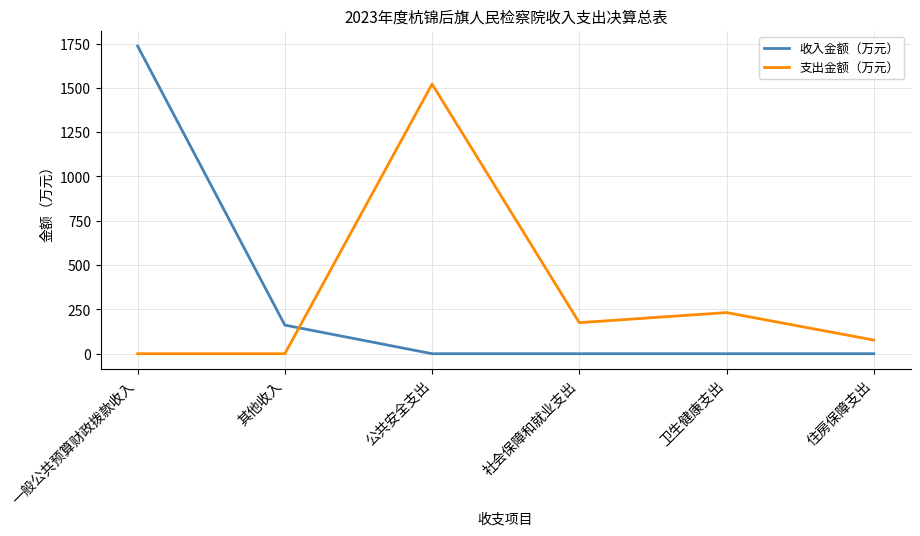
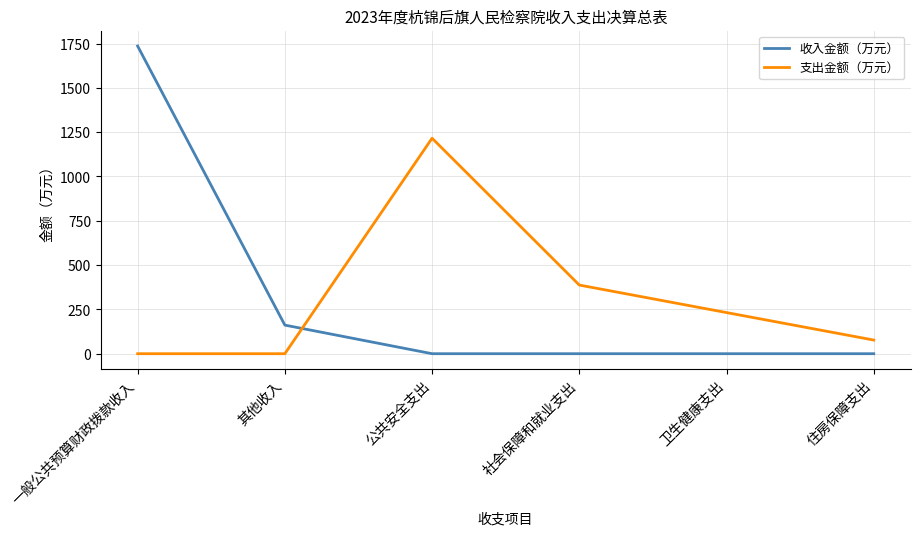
  {
    "收入金额（万元）": {
      "一般公共预算财政拨款收入": 1740,
      "其他收入": 160,
      "公共安全支出": 0,
      "社会保障和就业支出": 0,
      "卫生健康支出": 0,
      "住房保障支出": 0
    },
    "支出金额（万元）": {
      "一般公共预算财政拨款收入": 0,
      "其他收入": 0,
-     "公共安全支出": 1520,
-     "社会保障和就业支出": 180,
+     "公共安全支出": 1220,
+     "社会保障和就业支出": 390,
      "卫生健康支出": 230,
      "住房保障支出": 80
    }
  }
